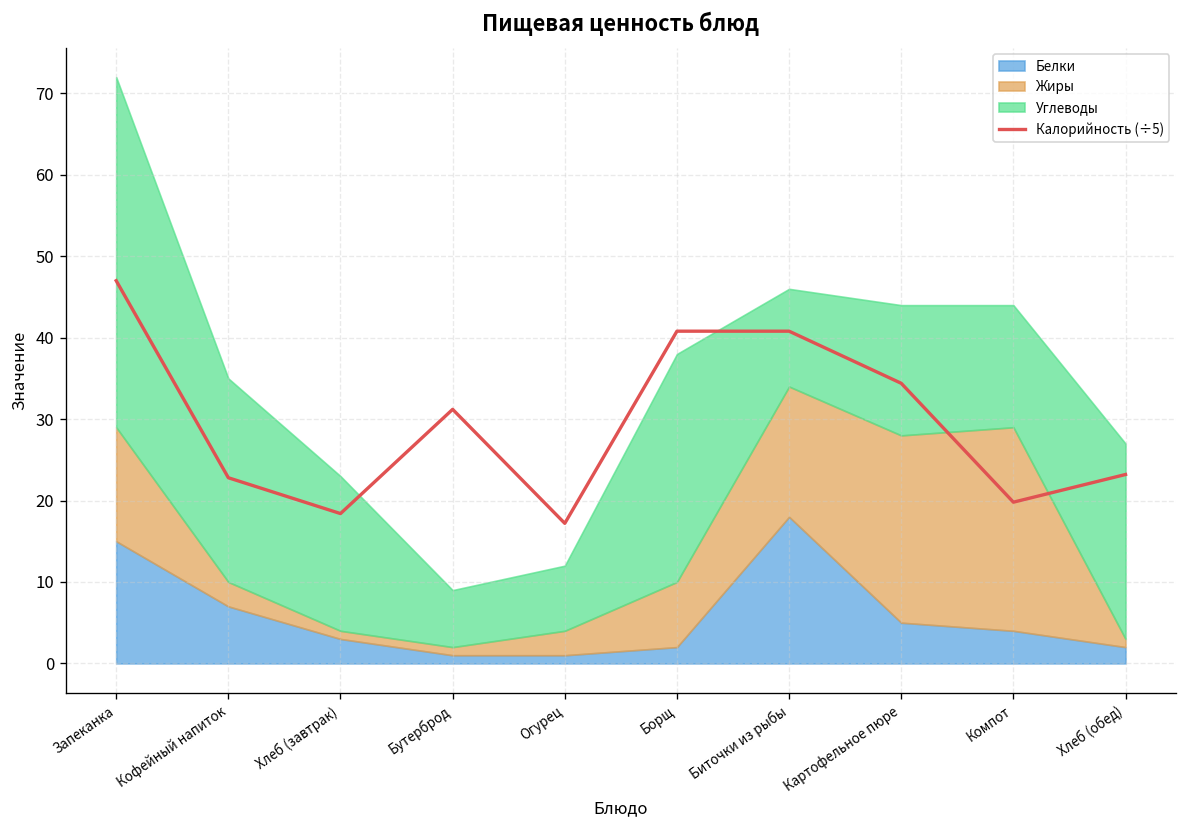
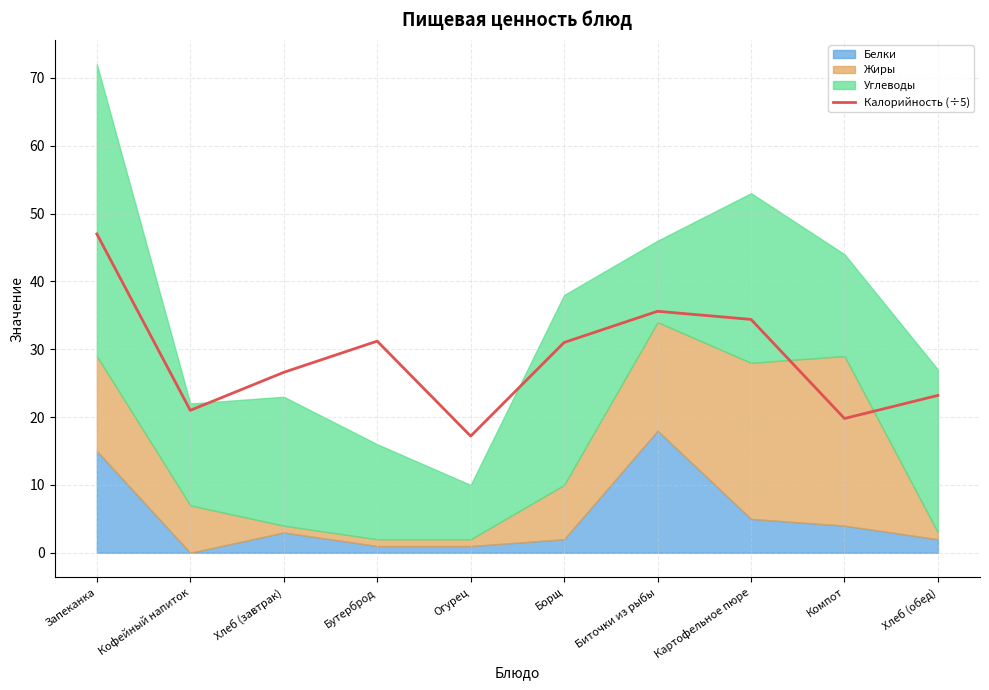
  {
    "Калорийность (÷5)": {
      "Запеканка": 47,
-     "Кофейный напиток": 23,
-     "Хлеб (завтрак)": 18,
+     "Кофейный напиток": 21,
+     "Хлеб (завтрак)": 27,
      "Бутерброд": 31,
      "Огурец": 17,
-     "Борщ": 41,
-     "Биточки из рыбы": 41,
+     "Борщ": 31,
+     "Биточки из рыбы": 36,
      "Картофельное пюре": 34,
      "Компот": 20,
      "Хлеб (обед)": 23
    },
    "Белки": {
      "Запеканка": 15,
-     "Кофейный напиток": 7,
+     "Кофейный напиток": 0,
      "Хлеб (завтрак)": 3,
      "Бутерброд": 1,
      "Огурец": 1,
      "Борщ": 2,
      "Биточки из рыбы": 18,
      "Картофельное пюре": 5,
      "Компот": 4,
      "Хлеб (обед)": 2
    },
    "Жиры": {
      "Запеканка": 14,
-     "Кофейный напиток": 3,
+     "Кофейный напиток": 7,
      "Хлеб (завтрак)": 1,
      "Бутерброд": 1,
-     "Огурец": 3,
+     "Огурец": 1,
      "Борщ": 8,
      "Биточки из рыбы": 16,
      "Картофельное пюре": 23,
      "Компот": 25,
      "Хлеб (обед)": 1
    },
    "Углеводы": {
      "Запеканка": 43,
-     "Кофейный напиток": 25,
+     "Кофейный напиток": 15,
      "Хлеб (завтрак)": 19,
-     "Бутерброд": 7,
+     "Бутерброд": 14,
      "Огурец": 8,
      "Борщ": 28,
      "Биточки из рыбы": 12,
-     "Картофельное пюре": 16,
+     "Картофельное пюре": 25,
      "Компот": 15,
      "Хлеб (обед)": 24
    }
  }
